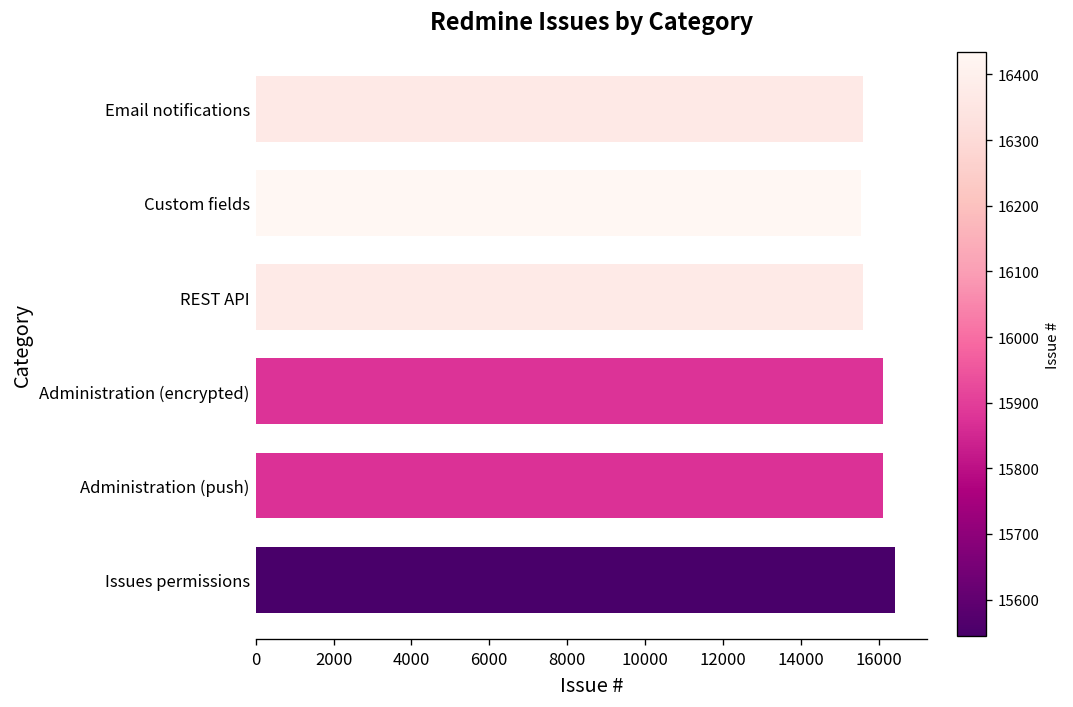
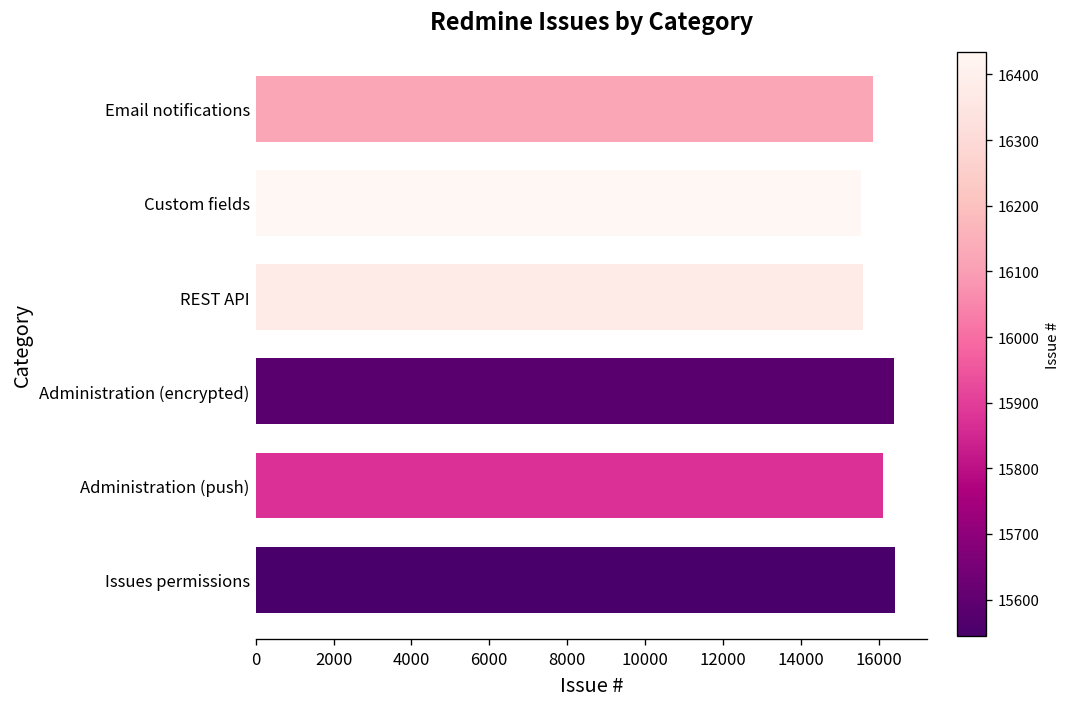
  {
-   "Email notifications": 15600,
+   "Email notifications": 15900,
    "Custom fields": 15500,
    "REST API": 15600,
-   "Administration (encrypted)": 16100,
+   "Administration (encrypted)": 16400,
    "Administration (push)": 16100,
    "Issues permissions": 16400
  }
